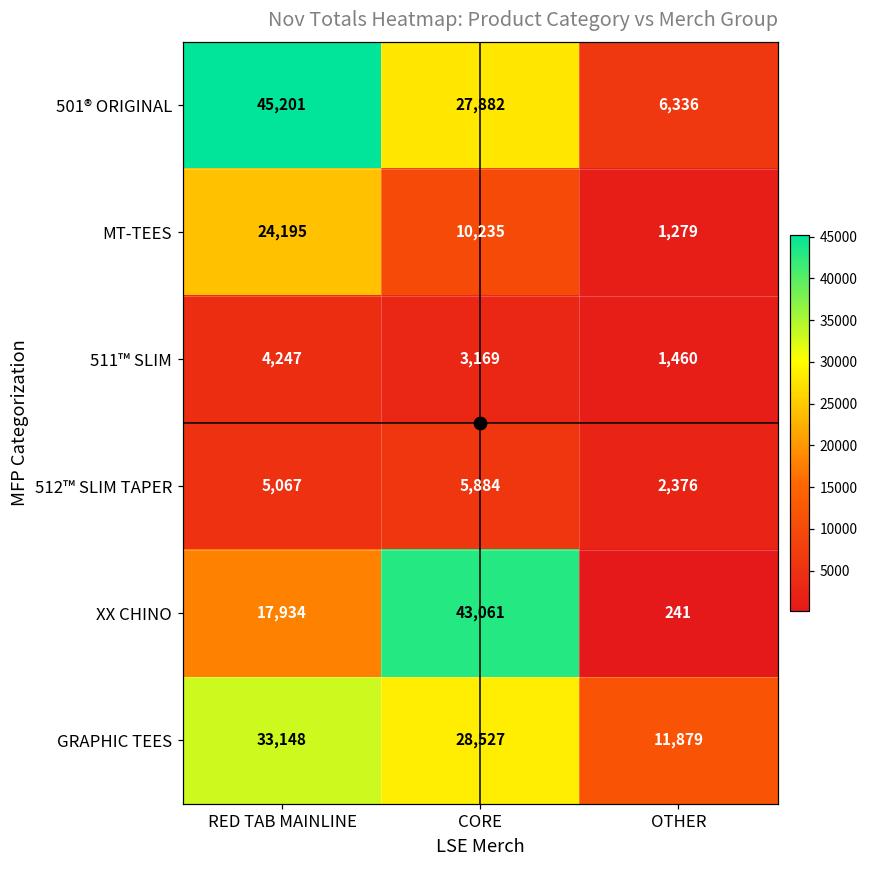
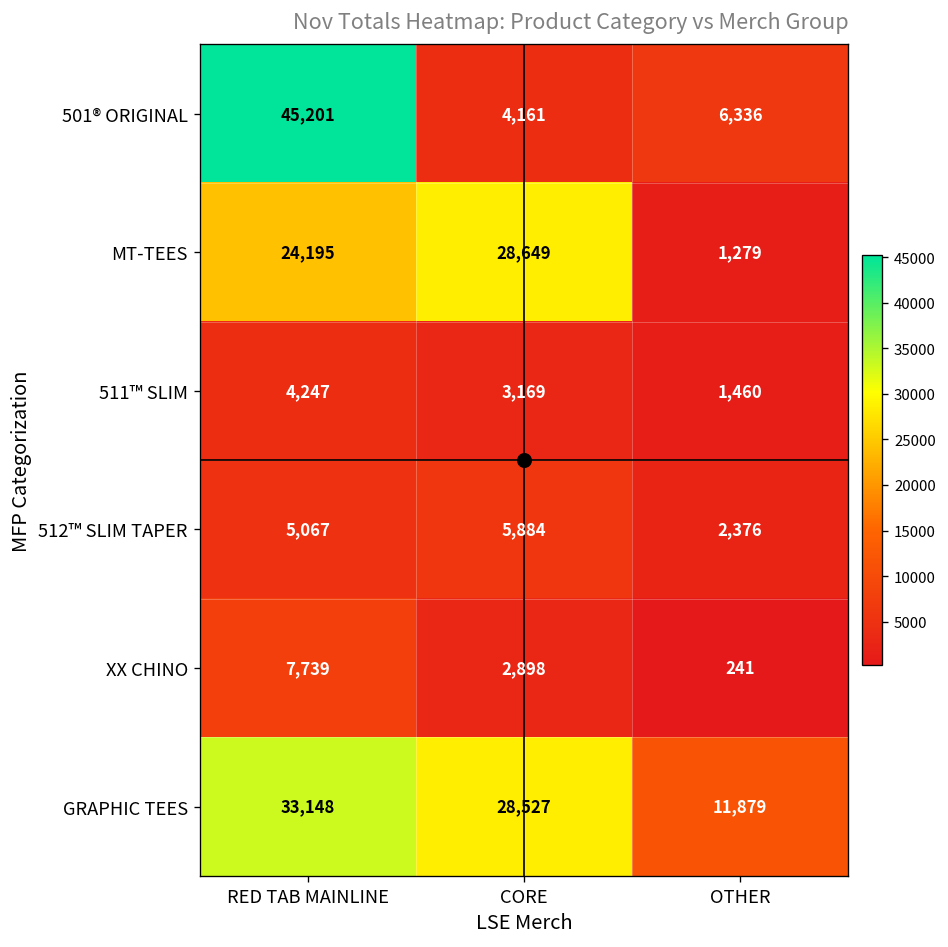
  {
    "501® ORIGINAL": {
      "RED TAB MAINLINE": "45,201",
-     "CORE": "27,882",
+     "CORE": "4,161",
      "OTHER": "6,336"
    },
    "MT-TEES": {
      "RED TAB MAINLINE": "24,195",
-     "CORE": "10,235",
+     "CORE": "28,649",
      "OTHER": "1,279"
    },
    "511™ SLIM": {
      "RED TAB MAINLINE": "4,247",
      "CORE": "3,169",
      "OTHER": "1,460"
    },
    "512™ SLIM TAPER": {
      "RED TAB MAINLINE": "5,067",
      "CORE": "5,884",
      "OTHER": "2,376"
    },
    "XX CHINO": {
-     "RED TAB MAINLINE": "17,934",
-     "CORE": "43,061",
+     "RED TAB MAINLINE": "7,739",
+     "CORE": "2,898",
      "OTHER": "241"
    },
    "GRAPHIC TEES": {
      "RED TAB MAINLINE": "33,148",
      "CORE": "28,527",
      "OTHER": "11,879"
    }
  }
